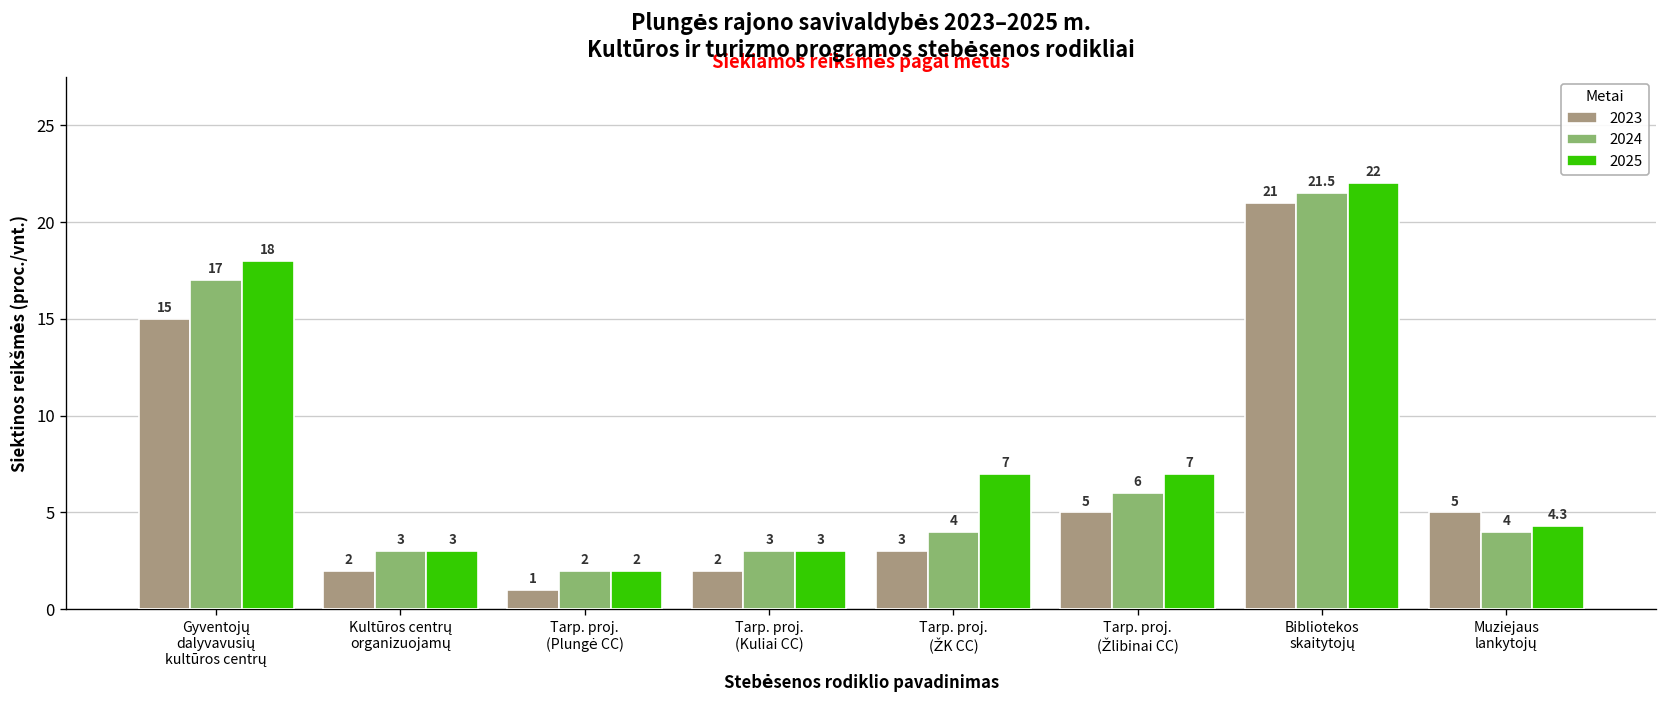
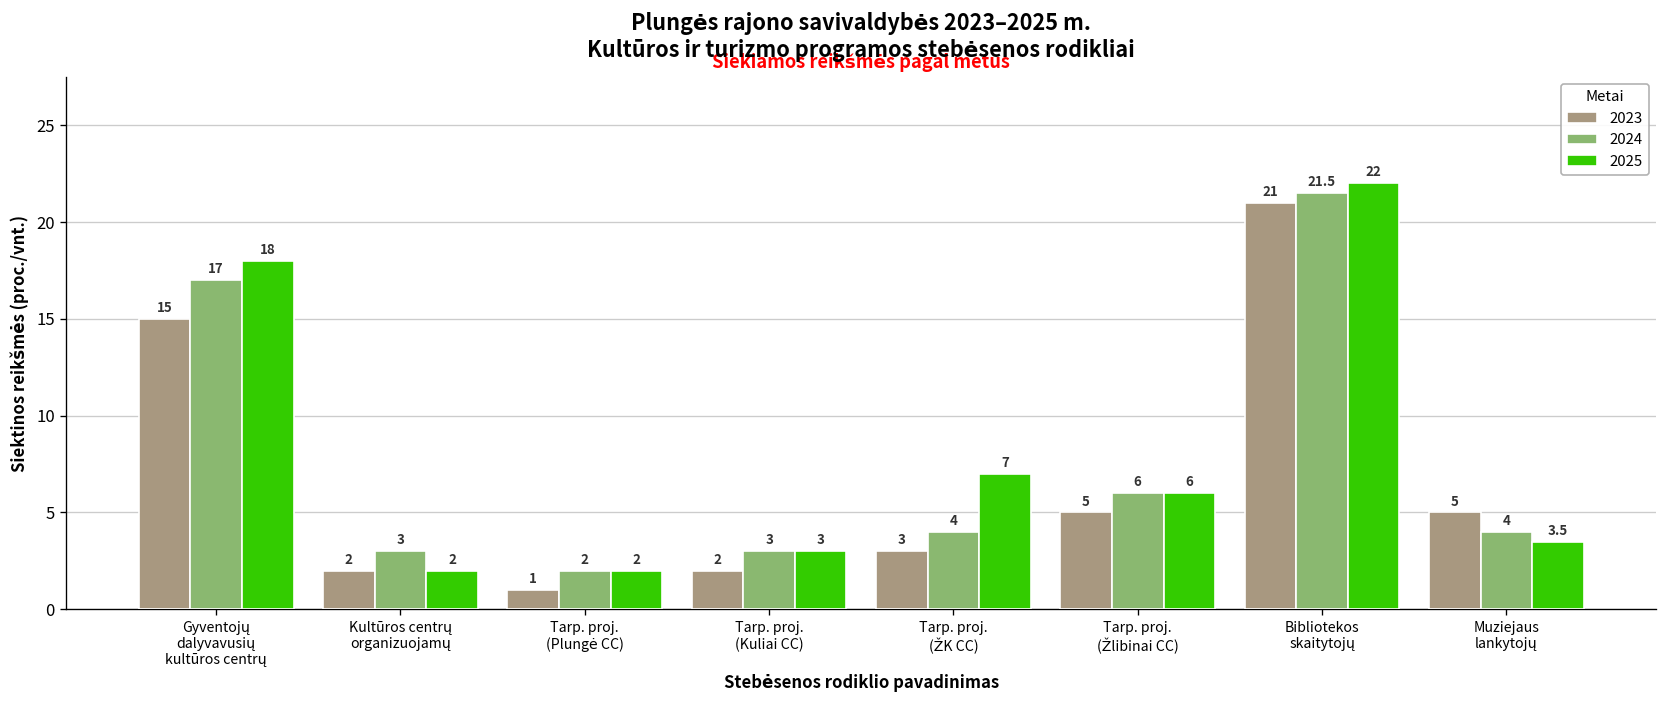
  {
    "2025": {
      "Gyventojų dalyvavusių kultūros centrų": 18,
-     "Kultūros centrų organizuojamų": 3,
+     "Kultūros centrų organizuojamų": 2,
      "Tarp. proj. (Plungė CC)": 2,
      "Tarp. proj. (Kuliai CC)": 3,
      "Tarp. proj. (ŽK CC)": 7,
-     "Tarp. proj. (Žlibinai CC)": 7,
+     "Tarp. proj. (Žlibinai CC)": 6,
      "Bibliotekos skaitytojų": 22,
-     "Muziejaus lankytojų": 4.3
+     "Muziejaus lankytojų": 3.5
    }
  }
